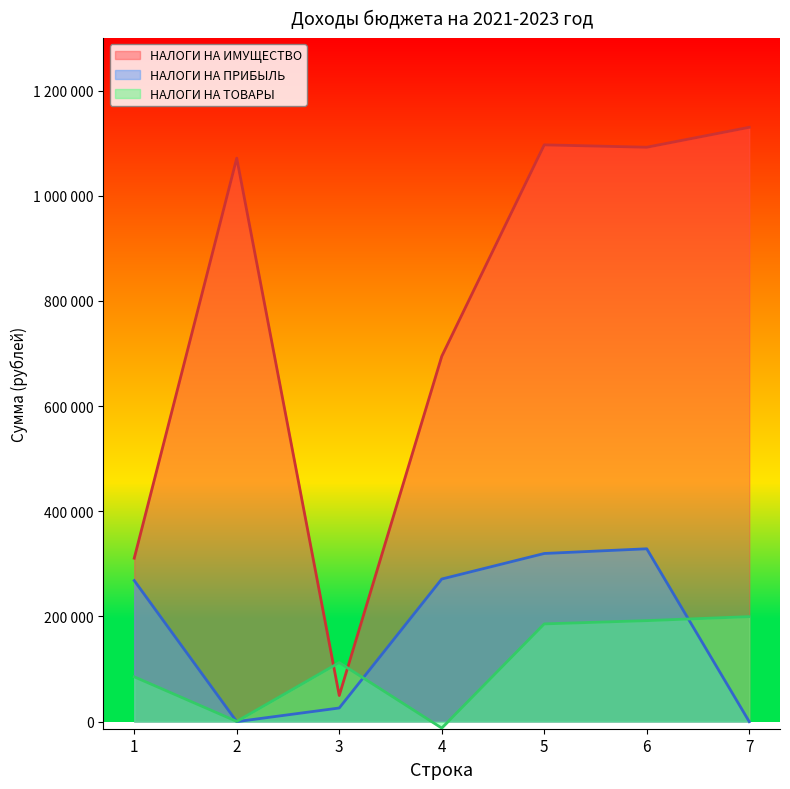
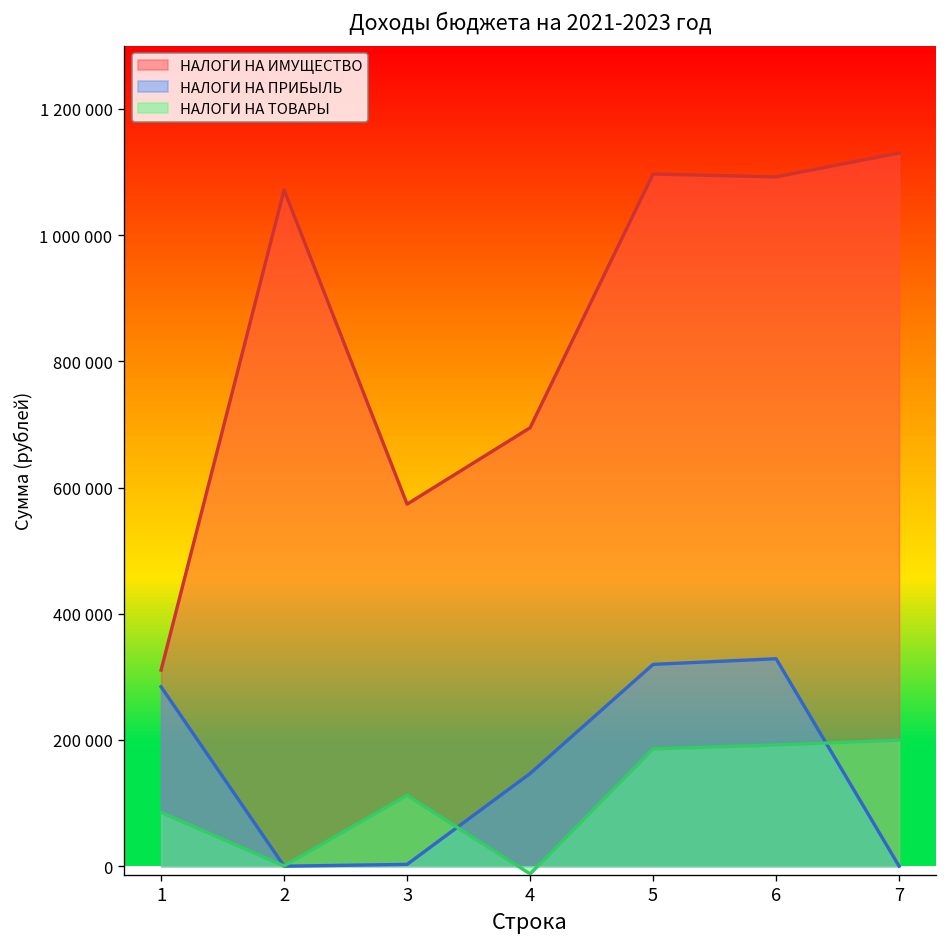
  {
    "НАЛОГИ НА ИМУЩЕСТВО": {
      "1": 310000,
      "2": 1070000,
-     "3": 50000,
+     "3": 570000,
      "4": 690000,
      "5": 1100000,
      "6": 1090000,
      "7": 1130000
    },
    "НАЛОГИ НА ПРИБЫЛЬ": {
-     "1": 270000,
-     "3": 30000,
-     "4": 270000,
+     "1": 280000,
+     "3": 0,
+     "4": 150000,
      "5": 320000,
      "6": 330000,
      "7": 0
    }
  }
